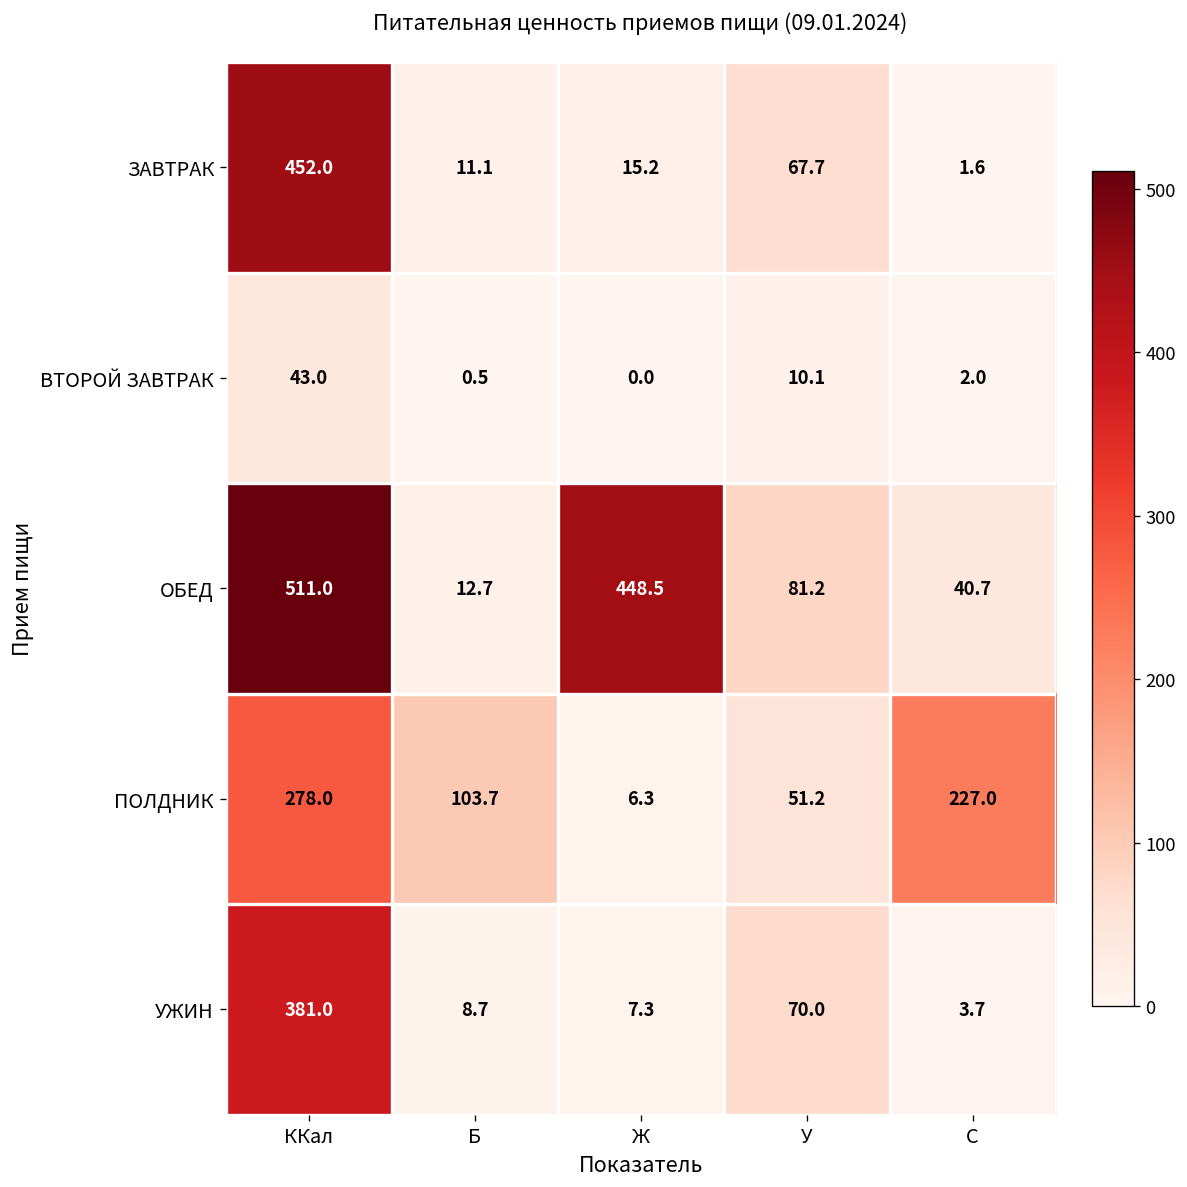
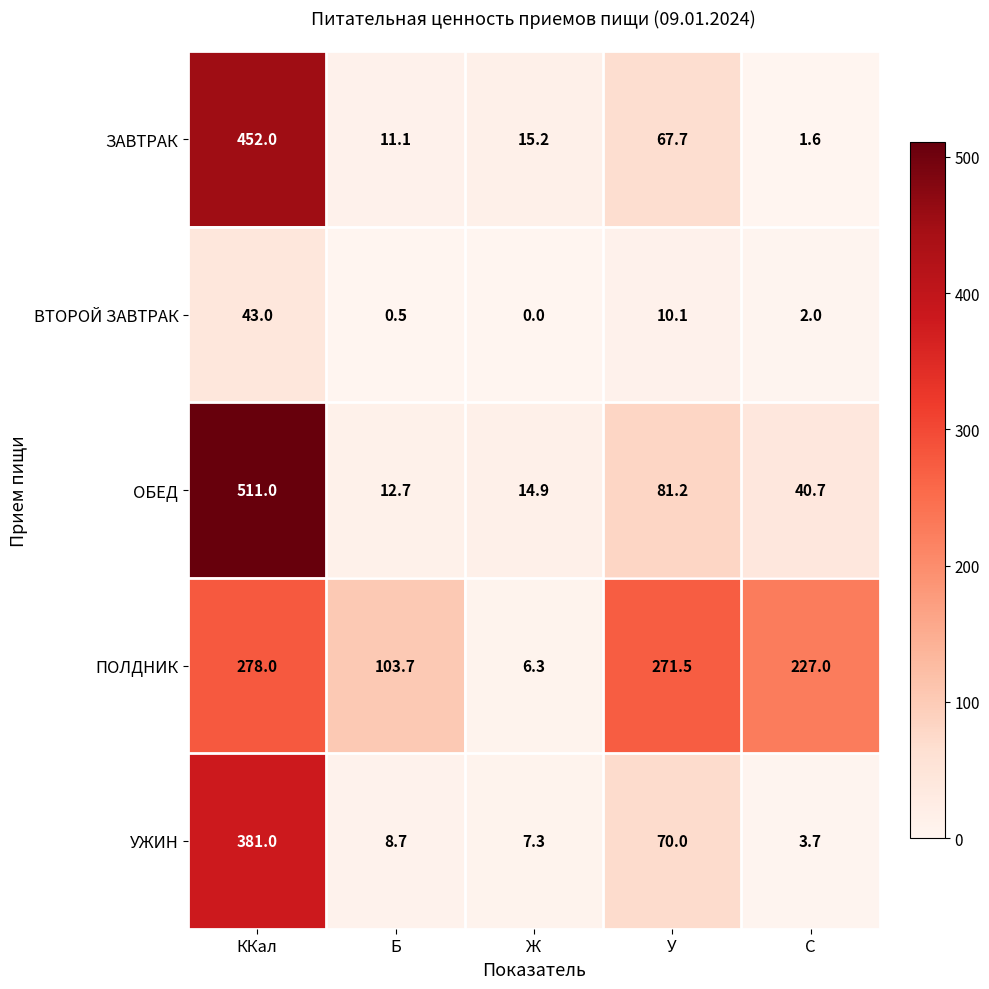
  {
    "ЗАВТРАК": {
      "ККал": 452.0,
      "Б": 11.1,
      "Ж": 15.2,
      "У": 67.7,
      "C": 1.6
    },
    "ВТОРОЙ ЗАВТРАК": {
      "ККал": 43.0,
      "Б": 0.5,
      "Ж": 0.0,
      "У": 10.1,
      "C": 2.0
    },
    "ОБЕД": {
      "ККал": 511.0,
      "Б": 12.7,
-     "Ж": 448.5,
+     "Ж": 14.9,
      "У": 81.2,
      "C": 40.7
    },
    "ПОЛДНИК": {
      "ККал": 278.0,
      "Б": 103.7,
      "Ж": 6.3,
-     "У": 51.2,
+     "У": 271.5,
      "C": 227.0
    },
    "УЖИН": {
      "ККал": 381.0,
      "Б": 8.7,
      "Ж": 7.3,
      "У": 70.0,
      "C": 3.7
    }
  }
